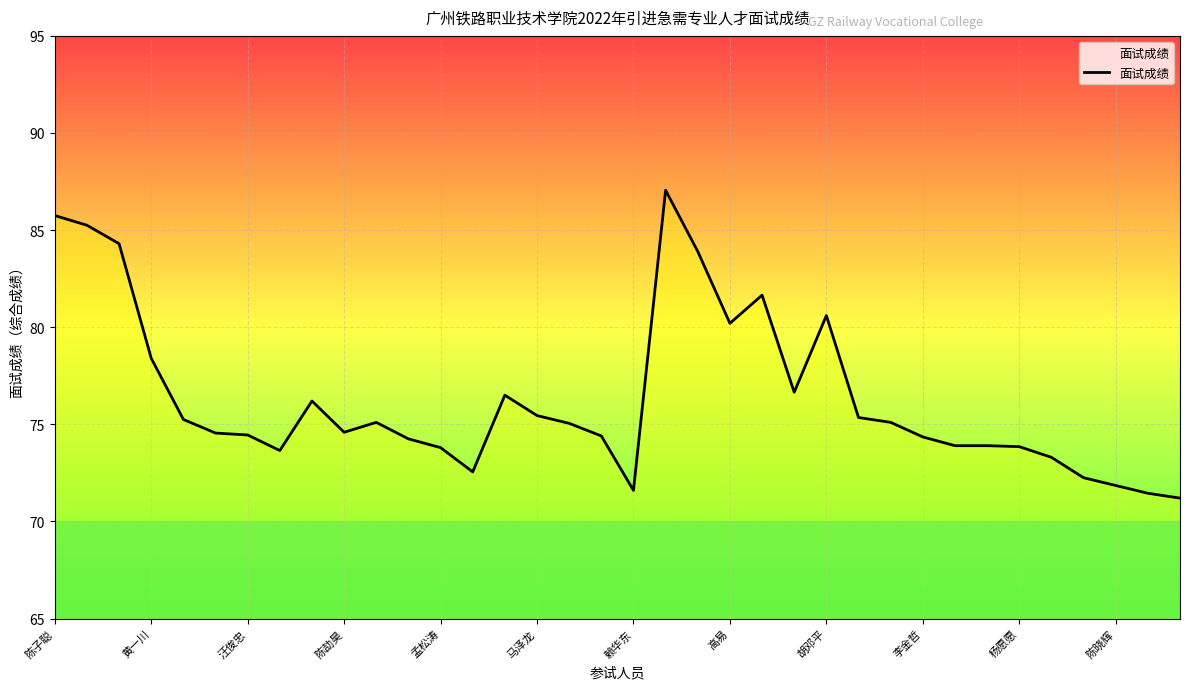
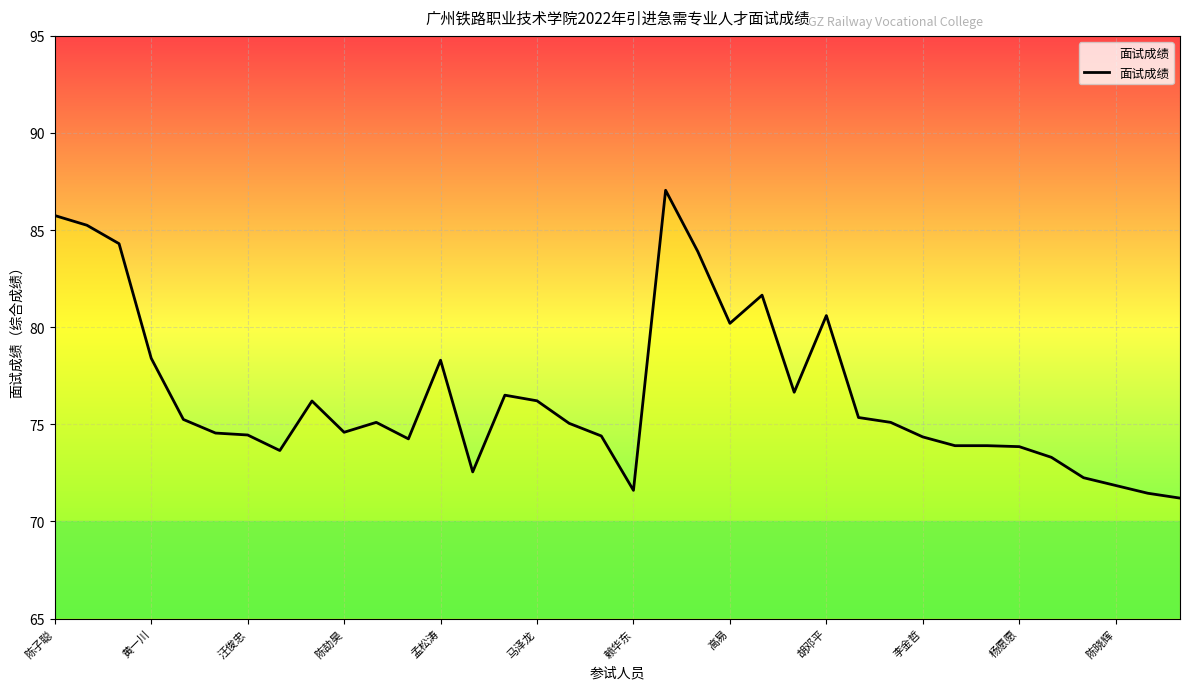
  {
    "陈子聪": 85.8,
    "黄一川": 78.4,
    "汪俊忠": 74.5,
    "陈劼昊": 74.6,
-   "孟松涛": 73.8,
-   "马泽龙": 75.5,
+   "孟松涛": 78.3,
+   "马泽龙": 76.2,
    "赖华东": 71.6,
    "高易": 80.2,
    "胡邓平": 80.6,
    "李金哲": 74.4,
    "杨愿愿": 73.9,
    "陈晓辉": 71.9
  }
